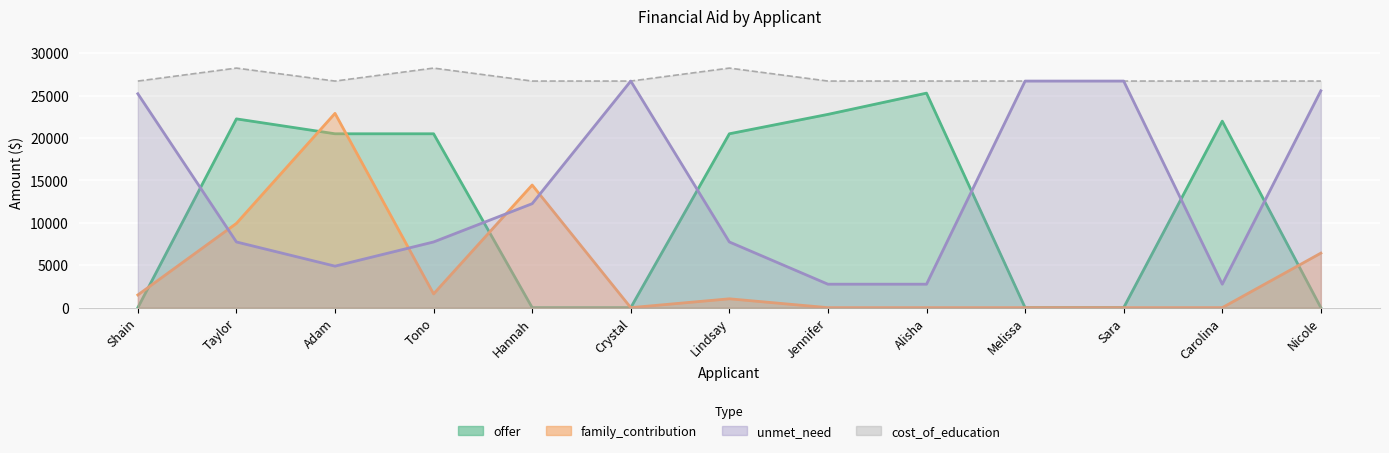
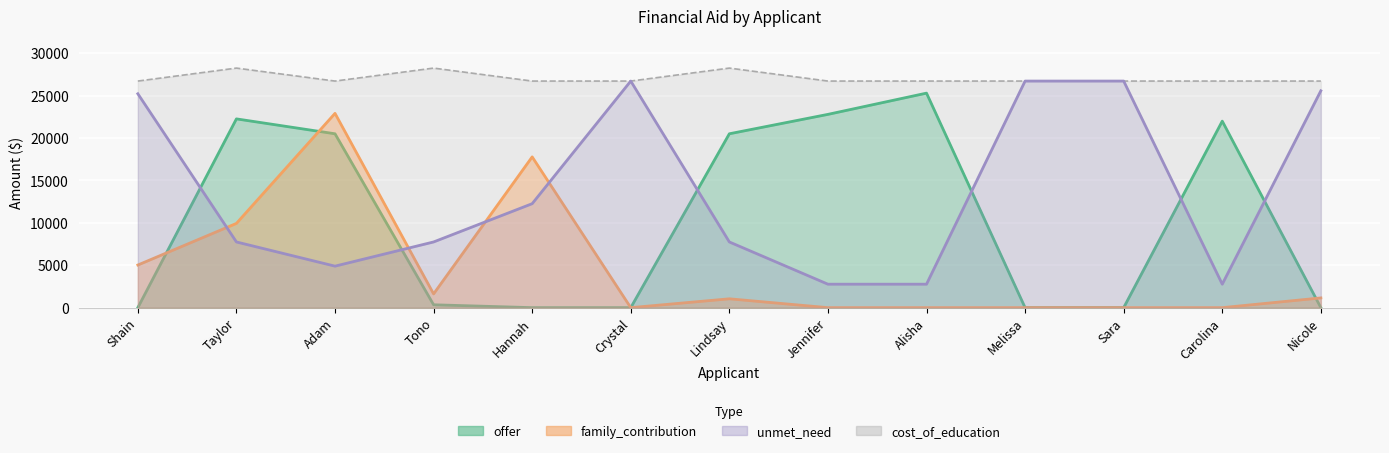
  {
    "offer": {
      "Shain": 0,
      "Taylor": 22000,
      "Adam": 21000,
-     "Tono": 21000,
+     "Tono": 0,
      "Hannah": 0,
      "Lindsay": 21000,
      "Jennifer": 23000,
      "Alisha": 25000,
      "Carolina": 22000,
      "Nicole": 0
    },
    "family_contribution": {
-     "Shain": 1000,
+     "Shain": 5000,
      "Taylor": 10000,
      "Adam": 23000,
      "Tono": 2000,
-     "Hannah": 14000,
+     "Hannah": 18000,
      "Lindsay": 1000,
      "Jennifer": 0,
      "Alisha": 0,
      "Carolina": 0,
-     "Nicole": 6000
+     "Nicole": 1000
    }
  }
